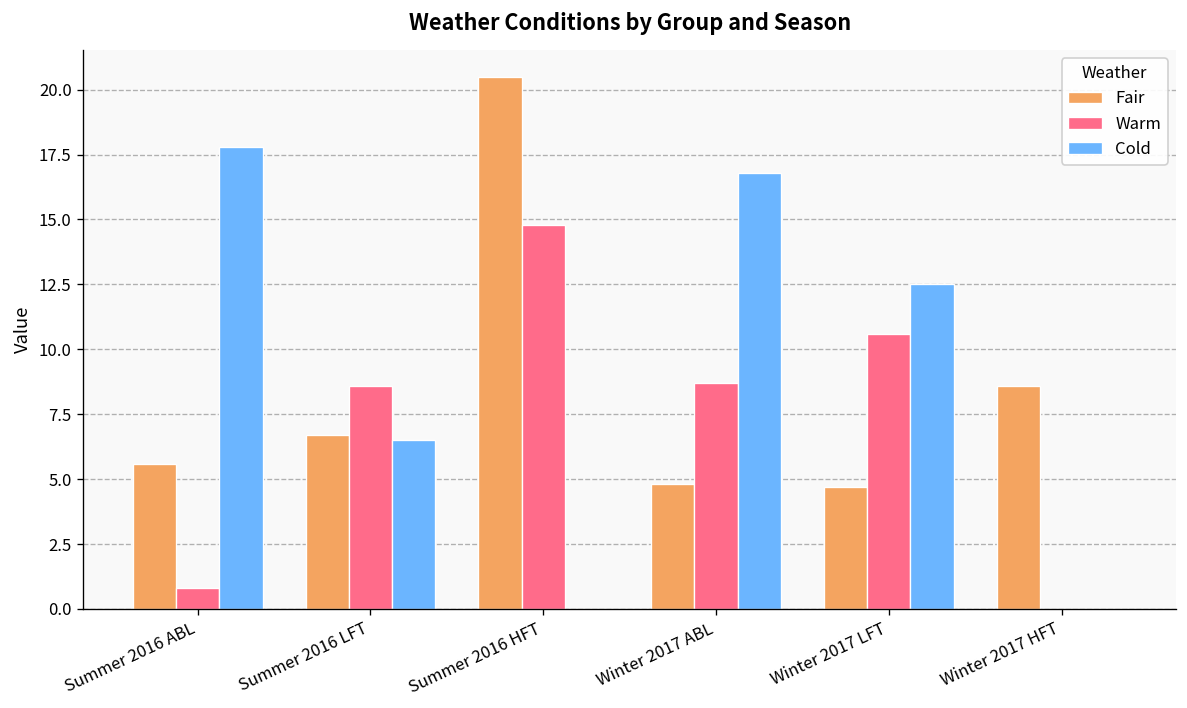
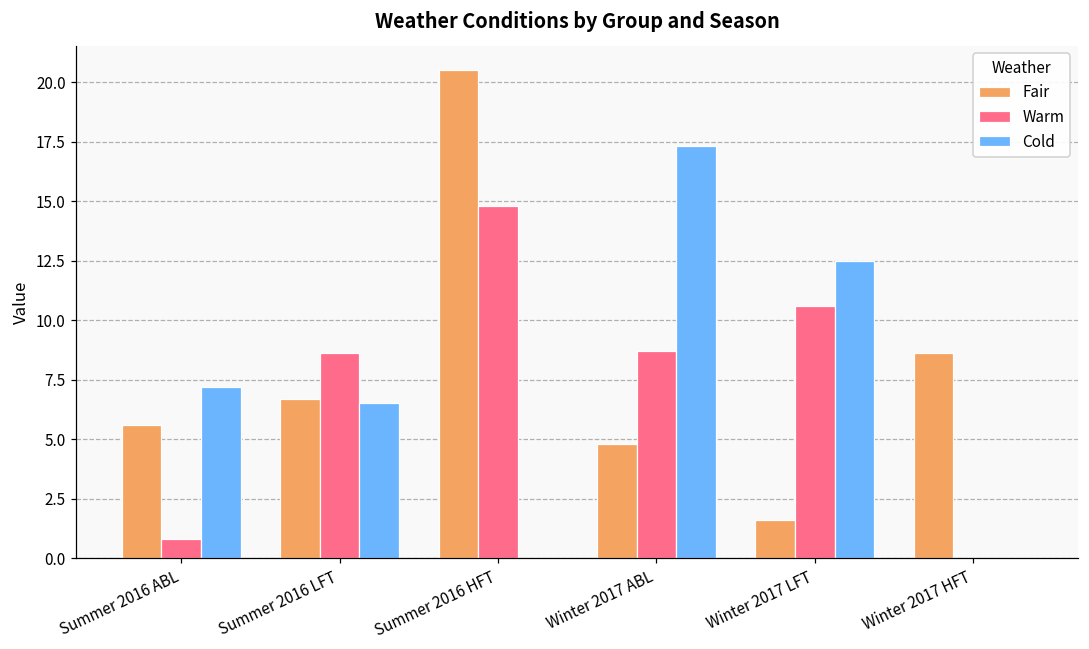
  {
    "Fair": {
      "Summer 2016 ABL": 5.6,
      "Summer 2016 LFT": 6.7,
      "Summer 2016 HFT": 20.5,
      "Winter 2017 ABL": 4.8,
-     "Winter 2017 LFT": 4.7,
+     "Winter 2017 LFT": 1.6,
      "Winter 2017 HFT": 8.6
    },
    "Warm": {
      "Summer 2016 ABL": 0.8,
      "Summer 2016 LFT": 8.6,
      "Summer 2016 HFT": 14.8,
      "Winter 2017 ABL": 8.7,
      "Winter 2017 LFT": 10.6,
      "Winter 2017 HFT": 0.0
    },
    "Cold": {
-     "Summer 2016 ABL": 17.8,
+     "Summer 2016 ABL": 7.2,
      "Summer 2016 LFT": 6.5,
      "Summer 2016 HFT": 0.0,
-     "Winter 2017 ABL": 16.8,
+     "Winter 2017 ABL": 17.3,
      "Winter 2017 LFT": 12.5,
      "Winter 2017 HFT": 0.0
    }
  }
